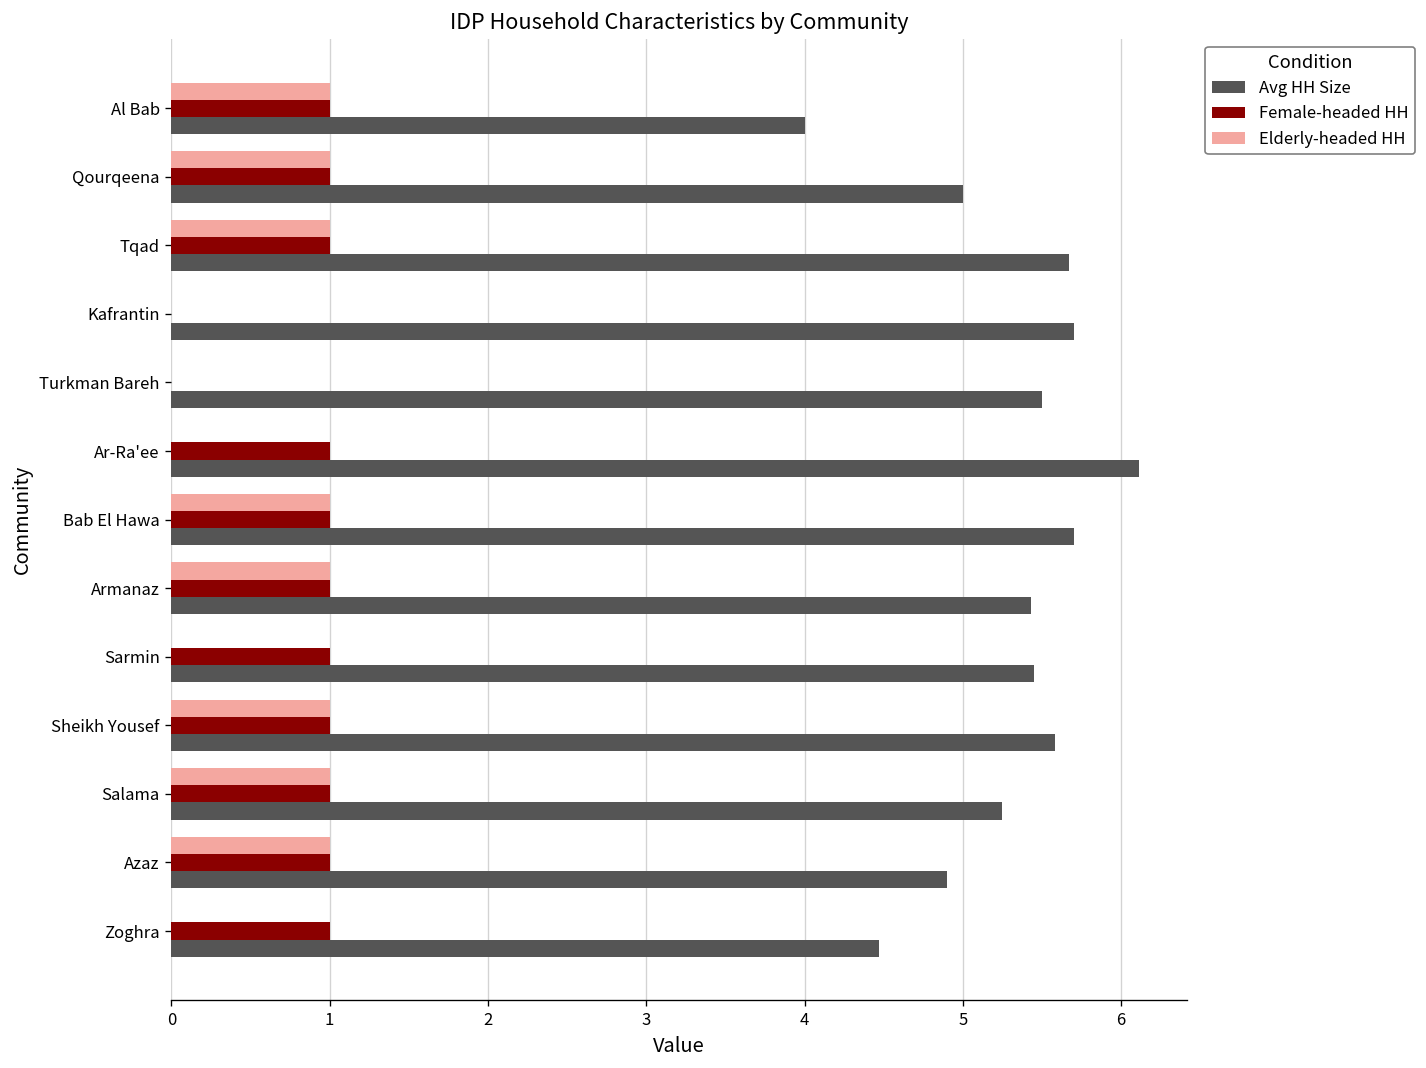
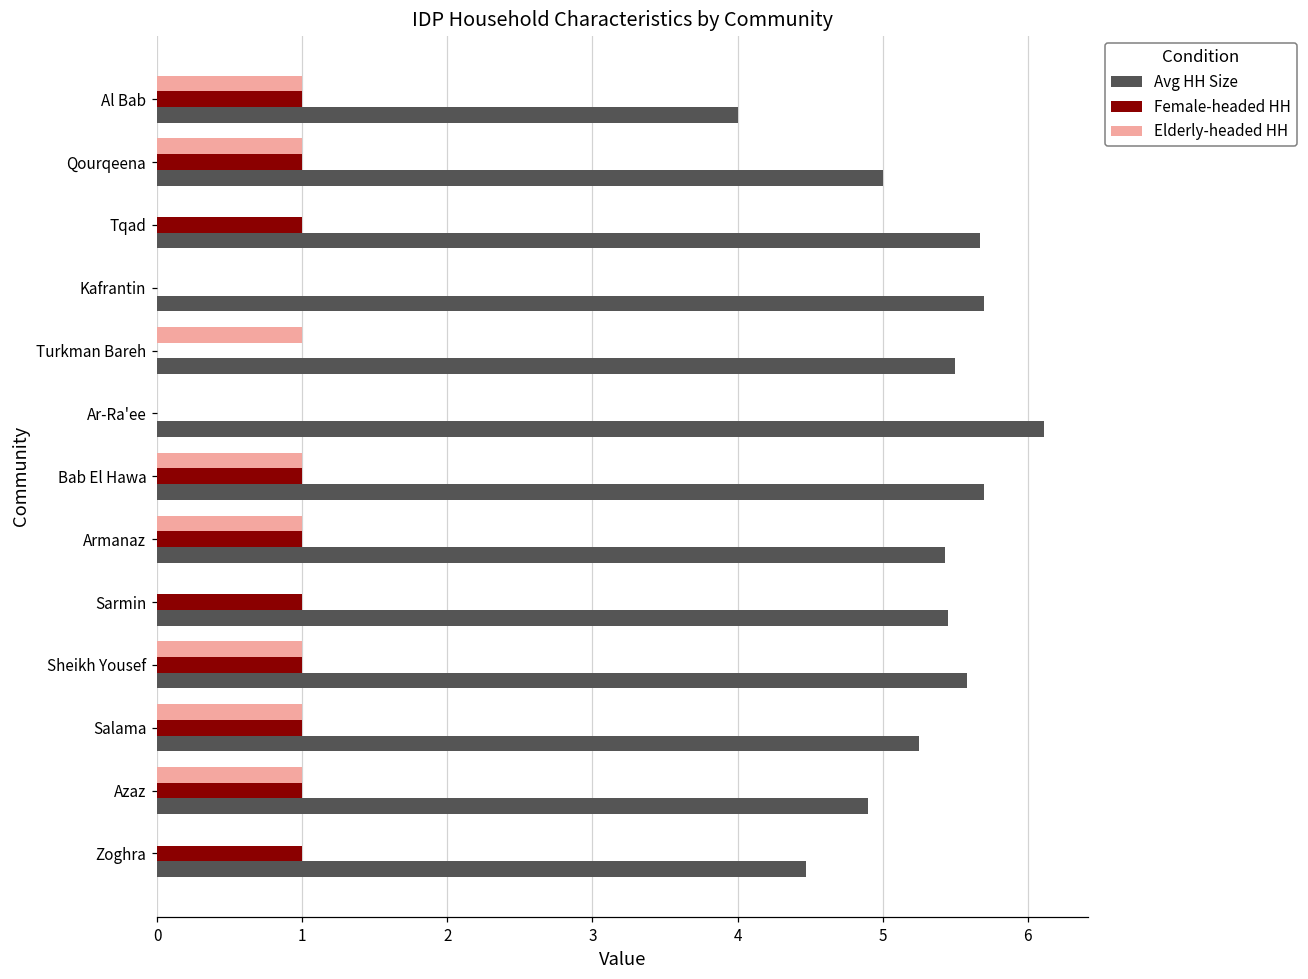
  {
    "Avg HH Size": {
      "Al Bab": 4,
      "Qourqeena": 5,
      "Tqad": 5.67,
      "Kafrantin": 5.70,
      "Turkman Bareh": 5.50,
      "Ar-Ra'ee": 6.11,
      "Bab El Hawa": 5.70,
      "Armanaz": 5.43,
      "Sarmin": 5.45,
      "Sheikh Yousef": 5.58,
      "Salama": 5.25,
      "Azaz": 4.90,
      "Zoghra": 4.47
    },
    "Female-headed HH": {
      "Al Bab": 1,
      "Qourqeena": 1,
      "Tqad": 1,
      "Kafrantin": 0,
      "Turkman Bareh": 0,
-     "Ar-Ra'ee": 1,
+     "Ar-Ra'ee": 0,
      "Bab El Hawa": 1,
      "Armanaz": 1,
      "Sarmin": 1,
      "Sheikh Yousef": 1,
      "Salama": 1,
      "Azaz": 1,
      "Zoghra": 1
    },
    "Elderly-headed HH": {
      "Al Bab": 1,
      "Qourqeena": 1,
-     "Tqad": 1,
+     "Tqad": 0,
      "Kafrantin": 0,
-     "Turkman Bareh": 0,
+     "Turkman Bareh": 1,
      "Ar-Ra'ee": 0,
      "Bab El Hawa": 1,
      "Armanaz": 1,
      "Sarmin": 0,
      "Sheikh Yousef": 1,
      "Salama": 1,
      "Azaz": 1,
      "Zoghra": 0
    }
  }
